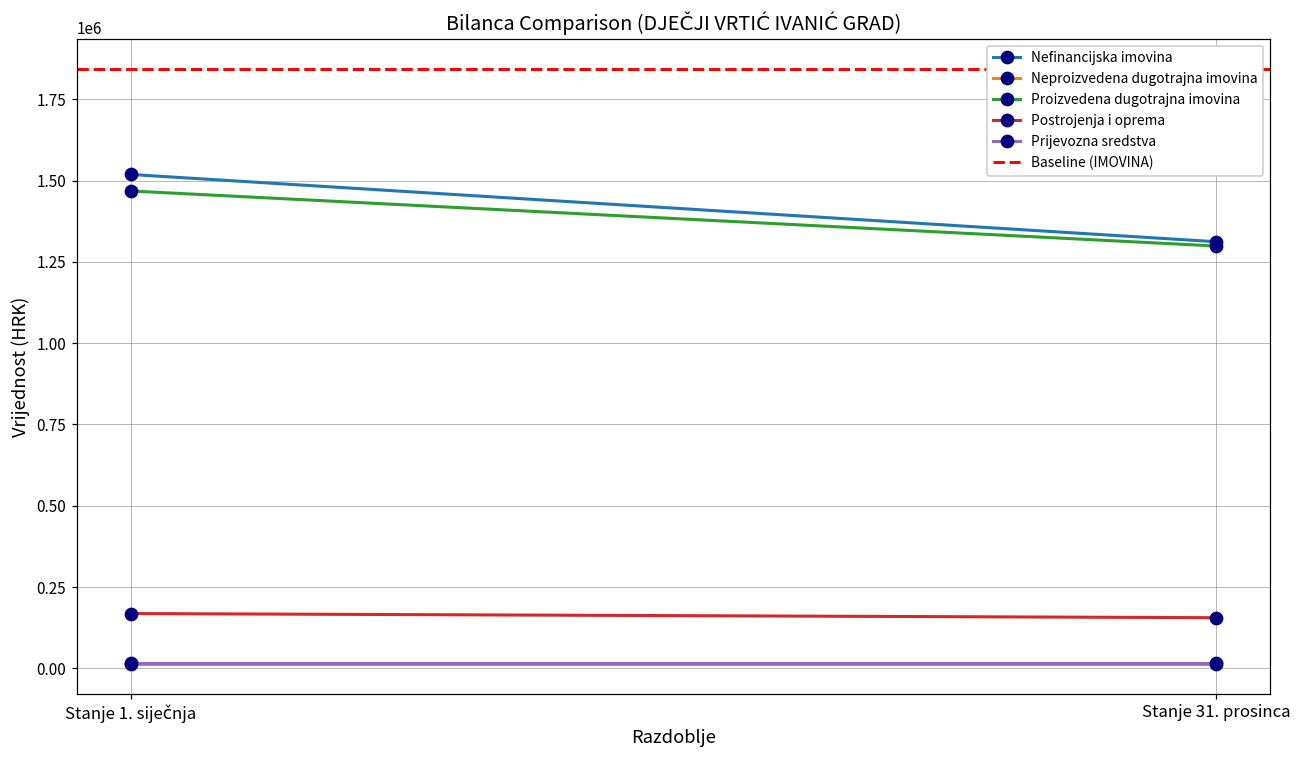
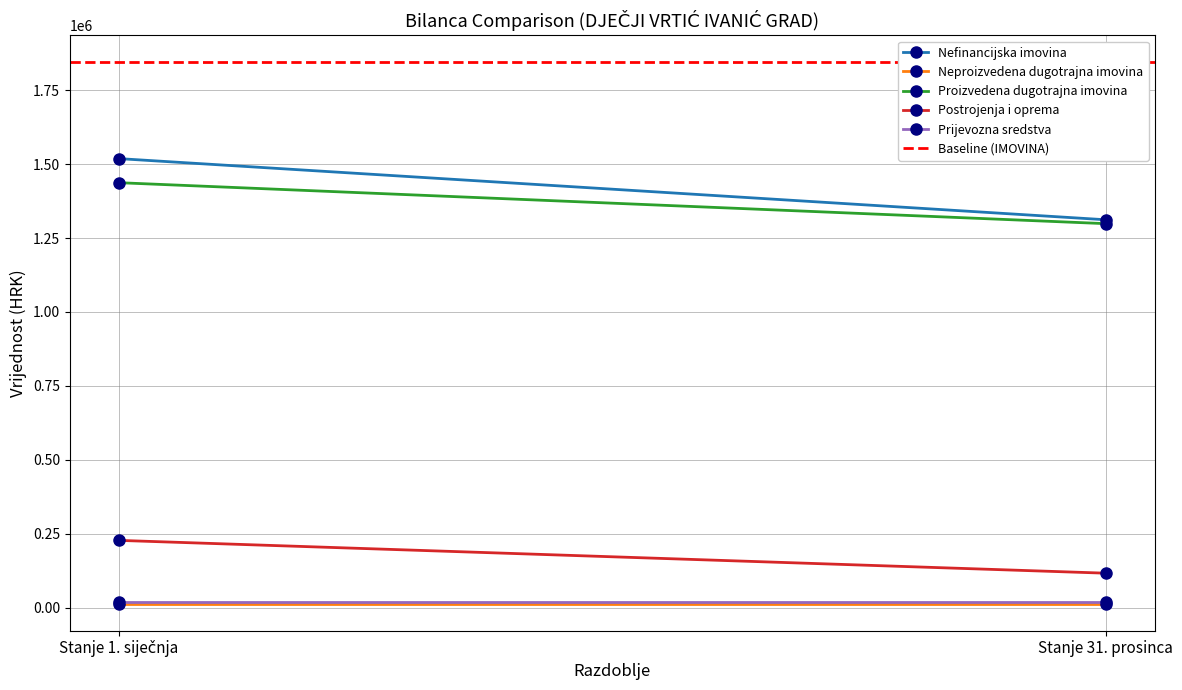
  {
    "Nefinancijska imovina": {
      "Stanje 1. siječnja": 1520000,
      "Stanje 31. prosinca": 1310000
    },
    "Proizvedena dugotrajna imovina": {
-     "Stanje 1. siječnja": 1470000,
+     "Stanje 1. siječnja": 1440000,
      "Stanje 31. prosinca": 1300000
    },
    "Postrojenja i oprema": {
-     "Stanje 1. siječnja": 170000,
-     "Stanje 31. prosinca": 160000
+     "Stanje 1. siječnja": 230000,
+     "Stanje 31. prosinca": 120000
    }
  }
